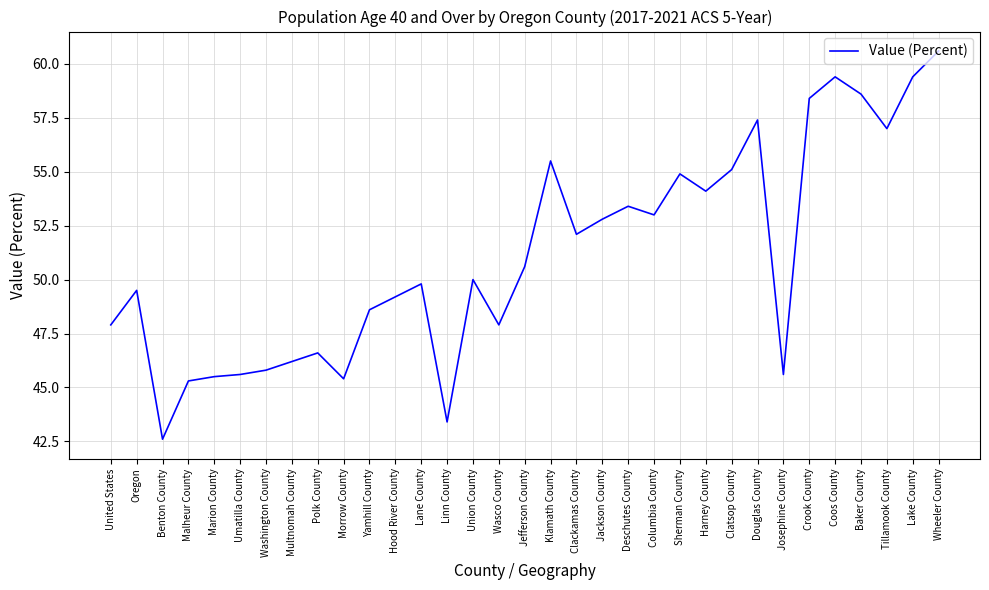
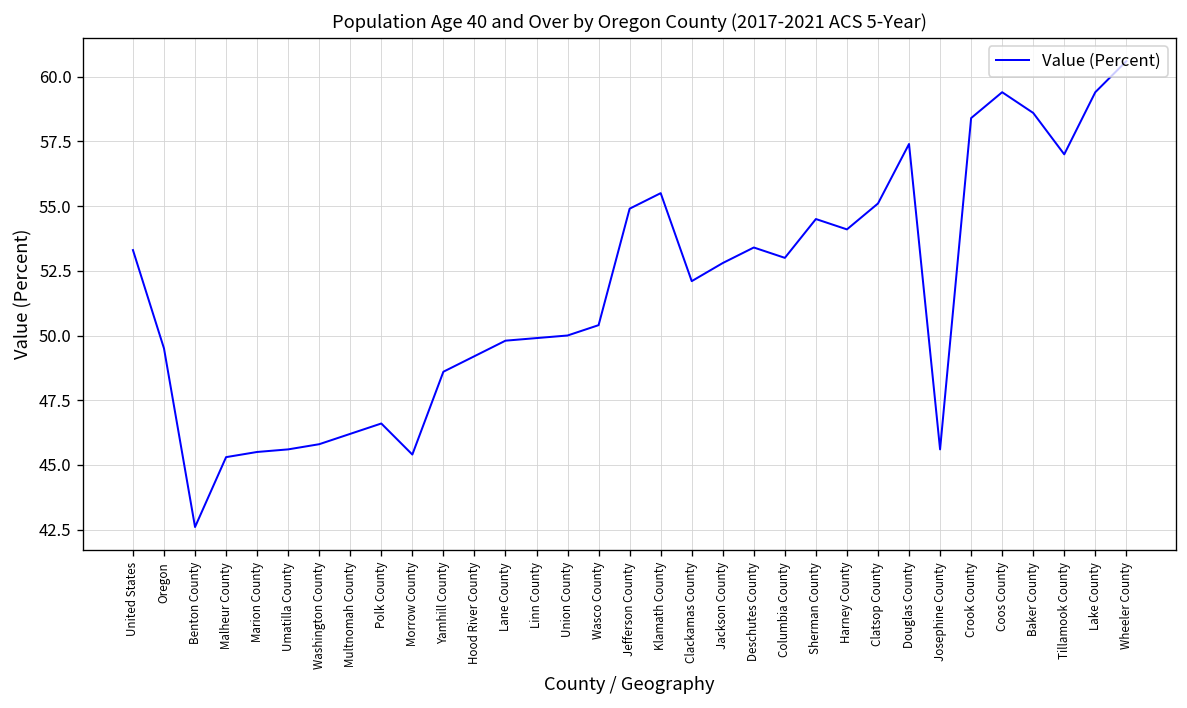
  {
-   "United States": 47.9,
+   "United States": 53.3,
    "Oregon": 49.5,
    "Benton County": 42.6,
    "Malheur County": 45.3,
    "Marion County": 45.5,
    "Umatilla County": 45.6,
    "Washington County": 45.8,
    "Multnomah County": 46.2,
    "Polk County": 46.6,
    "Morrow County": 45.4,
    "Yamhill County": 48.6,
    "Hood River County": 49.2,
    "Lane County": 49.8,
-   "Linn County": 43.4,
+   "Linn County": 49.9,
    "Union County": 50.0,
-   "Wasco County": 47.9,
-   "Jefferson County": 50.6,
+   "Wasco County": 50.4,
+   "Jefferson County": 54.9,
    "Klamath County": 55.5,
    "Clackamas County": 52.1,
    "Jackson County": 52.8,
    "Deschutes County": 53.4,
    "Columbia County": 53.0,
-   "Sherman County": 54.9,
+   "Sherman County": 54.5,
    "Harney County": 54.1,
    "Clatsop County": 55.1,
    "Douglas County": 57.4,
    "Josephine County": 45.6,
    "Crook County": 58.4,
    "Coos County": 59.4,
    "Baker County": 58.6,
    "Tillamook County": 57.0,
    "Lake County": 59.4
  }
